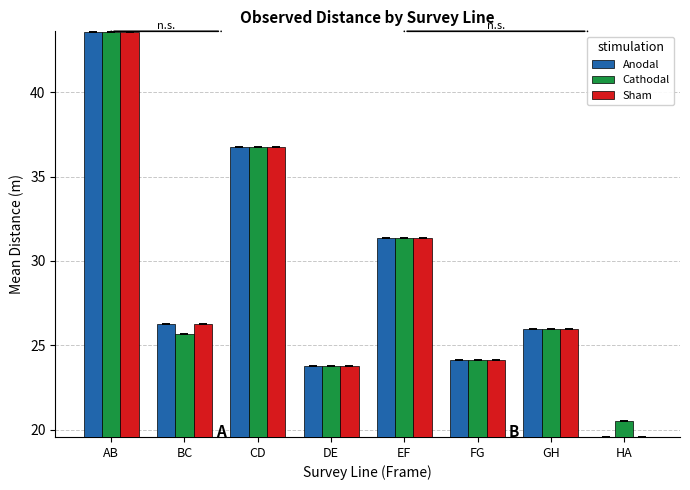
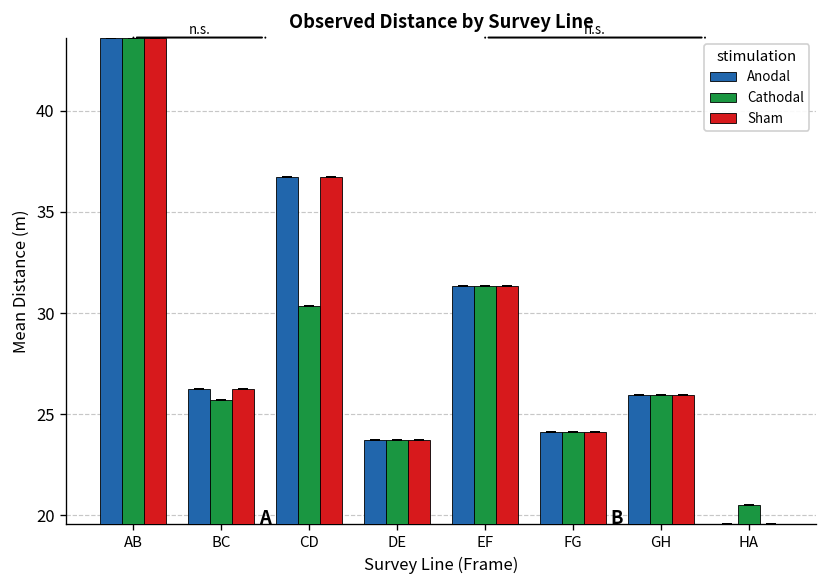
  {
    "Anodal": {
      "AB": 43.6,
      "BC": 26.2,
      "CD": 36.7,
      "DE": 23.7,
      "EF": 31.3,
      "FG": 24.1,
      "GH": 26.0,
      "HA": 19.6
    },
    "Cathodal": {
      "AB": 43.6,
      "BC": 25.7,
-     "CD": 36.7,
+     "CD": 30.3,
      "DE": 23.7,
      "EF": 31.3,
      "FG": 24.1,
      "GH": 26.0,
      "HA": 20.5
    },
    "Sham": {
      "AB": 43.6,
      "BC": 26.2,
      "CD": 36.7,
      "DE": 23.7,
      "EF": 31.3,
      "FG": 24.1,
      "GH": 26.0,
      "HA": 19.6
    }
  }
